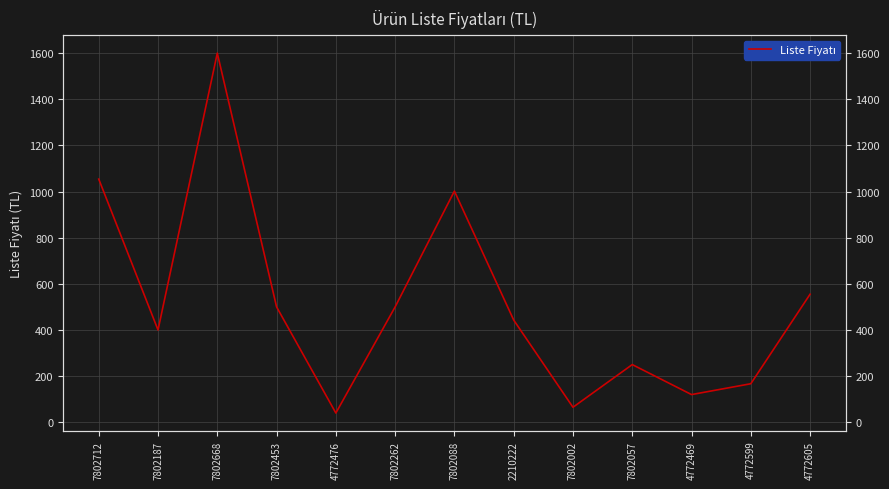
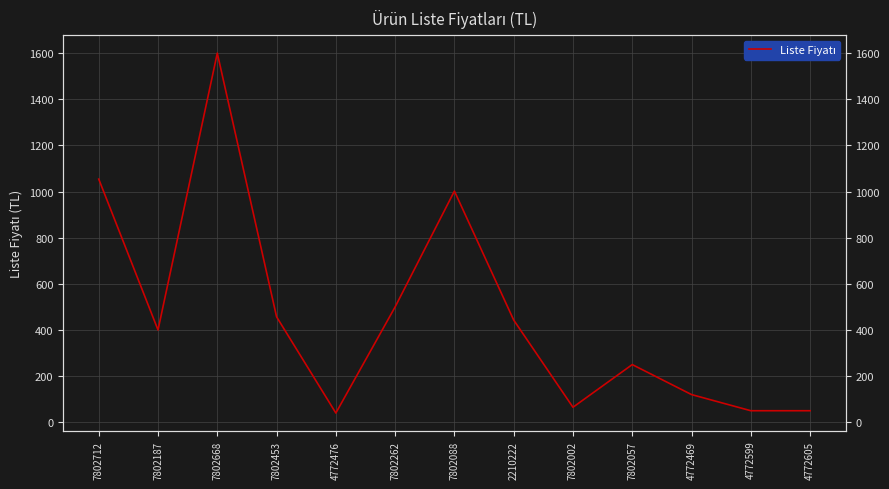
  {
    "7802712": 1050,
    "7802187": 400,
    "7802668": 1600,
-   "7802453": 500,
+   "7802453": 460,
    "4772476": 40,
    "7802262": 500,
    "7802088": 1000,
    "2210222": 440,
    "7802002": 70,
    "7802057": 250,
    "4772469": 120,
-   "4772599": 170,
-   "4772605": 560
+   "4772599": 50,
+   "4772605": 50
  }
